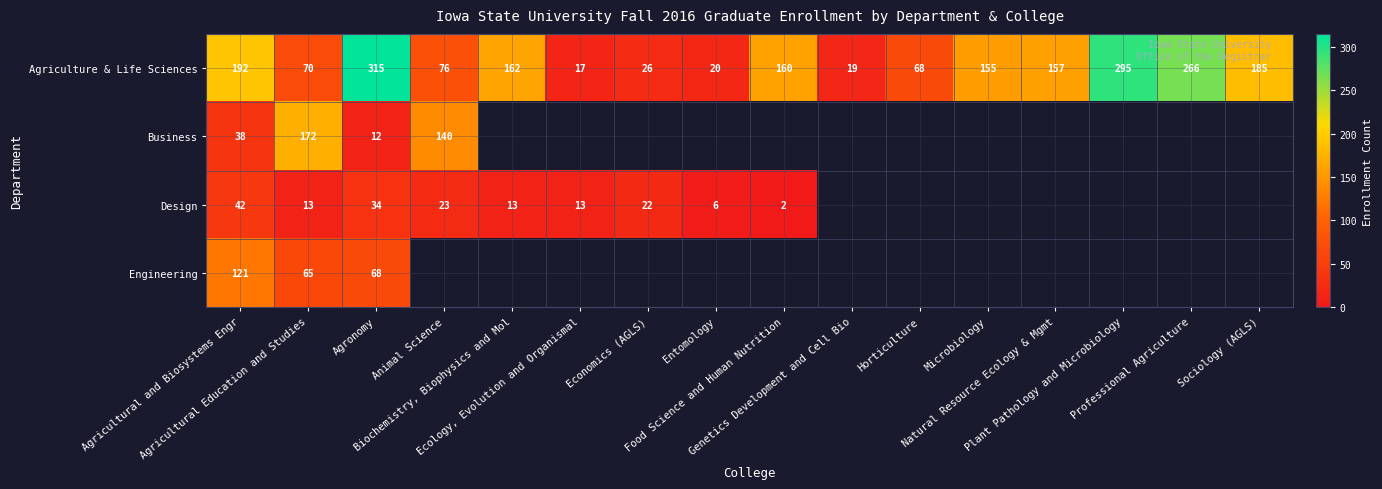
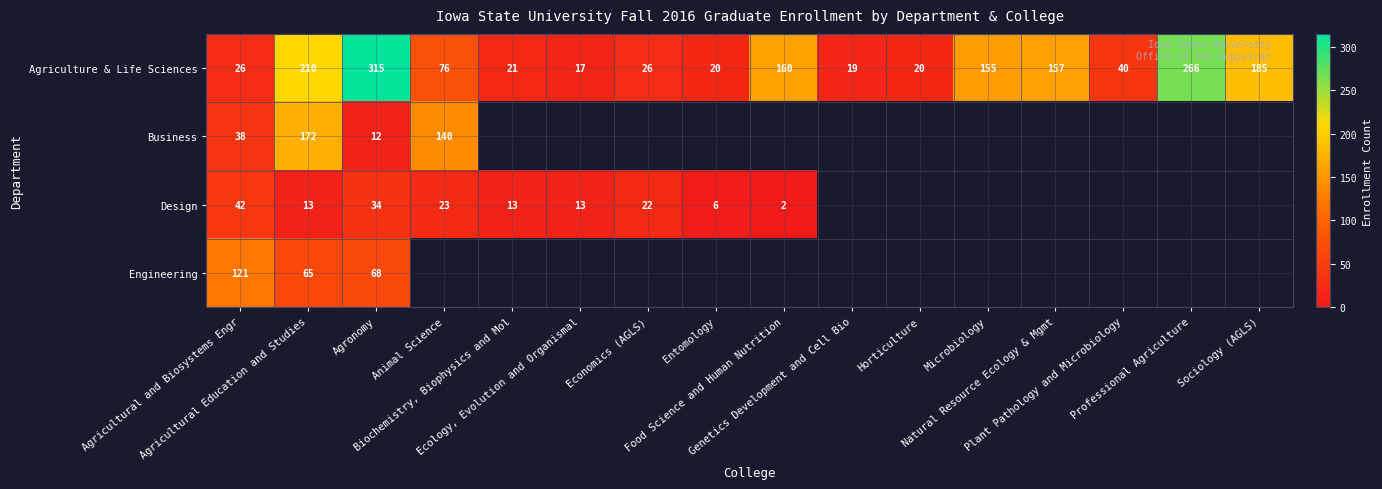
  {
    "Agriculture & Life Sciences": {
-     "Agricultural and Biosystems Engr": 192,
-     "Agricultural Education and Studies": 70,
+     "Agricultural and Biosystems Engr": 26,
+     "Agricultural Education and Studies": 210,
      "Agronomy": 315,
      "Animal Science": 76,
-     "Biochemistry, Biophysics and Mol": 162,
+     "Biochemistry, Biophysics and Mol": 21,
      "Ecology, Evolution and Organismal": 17,
      "Economics (AGLS)": 26,
      "Entomology": 20,
      "Food Science and Human Nutrition": 160,
      "Genetics Development and Cell Bio": 19,
-     "Horticulture": 68,
+     "Horticulture": 20,
      "Microbiology": 155,
      "Natural Resource Ecology & Mgmt": 157,
-     "Plant Pathology and Microbiology": 295,
+     "Plant Pathology and Microbiology": 40,
      "Sociology (AGLS)": 185
    },
    "Business": {
      "Agricultural and Biosystems Engr": 38,
      "Agricultural Education and Studies": 172,
      "Agronomy": 12,
      "Animal Science": 140
    },
    "Design": {
      "Agricultural and Biosystems Engr": 42,
      "Agricultural Education and Studies": 13,
      "Agronomy": 34,
      "Animal Science": 23,
      "Biochemistry, Biophysics and Mol": 13,
      "Ecology, Evolution and Organismal": 13,
      "Economics (AGLS)": 22,
      "Entomology": 6,
      "Food Science and Human Nutrition": 2
    },
    "Engineering": {
      "Agricultural and Biosystems Engr": 121,
      "Agricultural Education and Studies": 65,
      "Agronomy": 68
    }
  }
